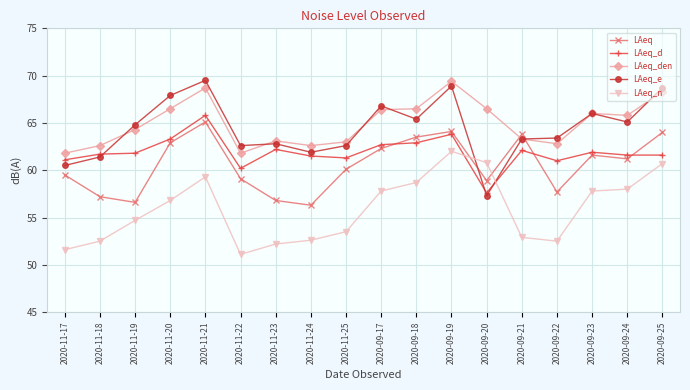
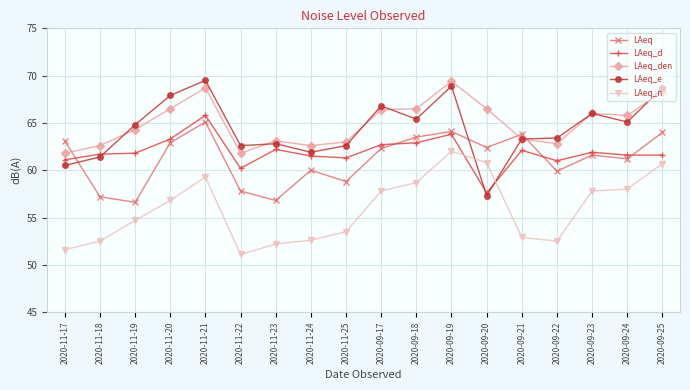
  {
    "LAeq": {
-     "2020-11-17": 60,
+     "2020-11-17": 63,
      "2020-11-18": 57,
      "2020-11-19": 57,
      "2020-11-20": 63,
      "2020-11-21": 65,
-     "2020-11-22": 59,
+     "2020-11-22": 58,
      "2020-11-23": 57,
-     "2020-11-24": 56,
-     "2020-11-25": 60,
+     "2020-11-24": 60,
+     "2020-11-25": 59,
      "2020-09-17": 62,
      "2020-09-18": 64,
      "2020-09-19": 64,
-     "2020-09-20": 59,
+     "2020-09-20": 62,
      "2020-09-21": 64,
-     "2020-09-22": 58,
+     "2020-09-22": 60,
      "2020-09-23": 62,
      "2020-09-24": 61,
      "2020-09-25": 64
    }
  }
